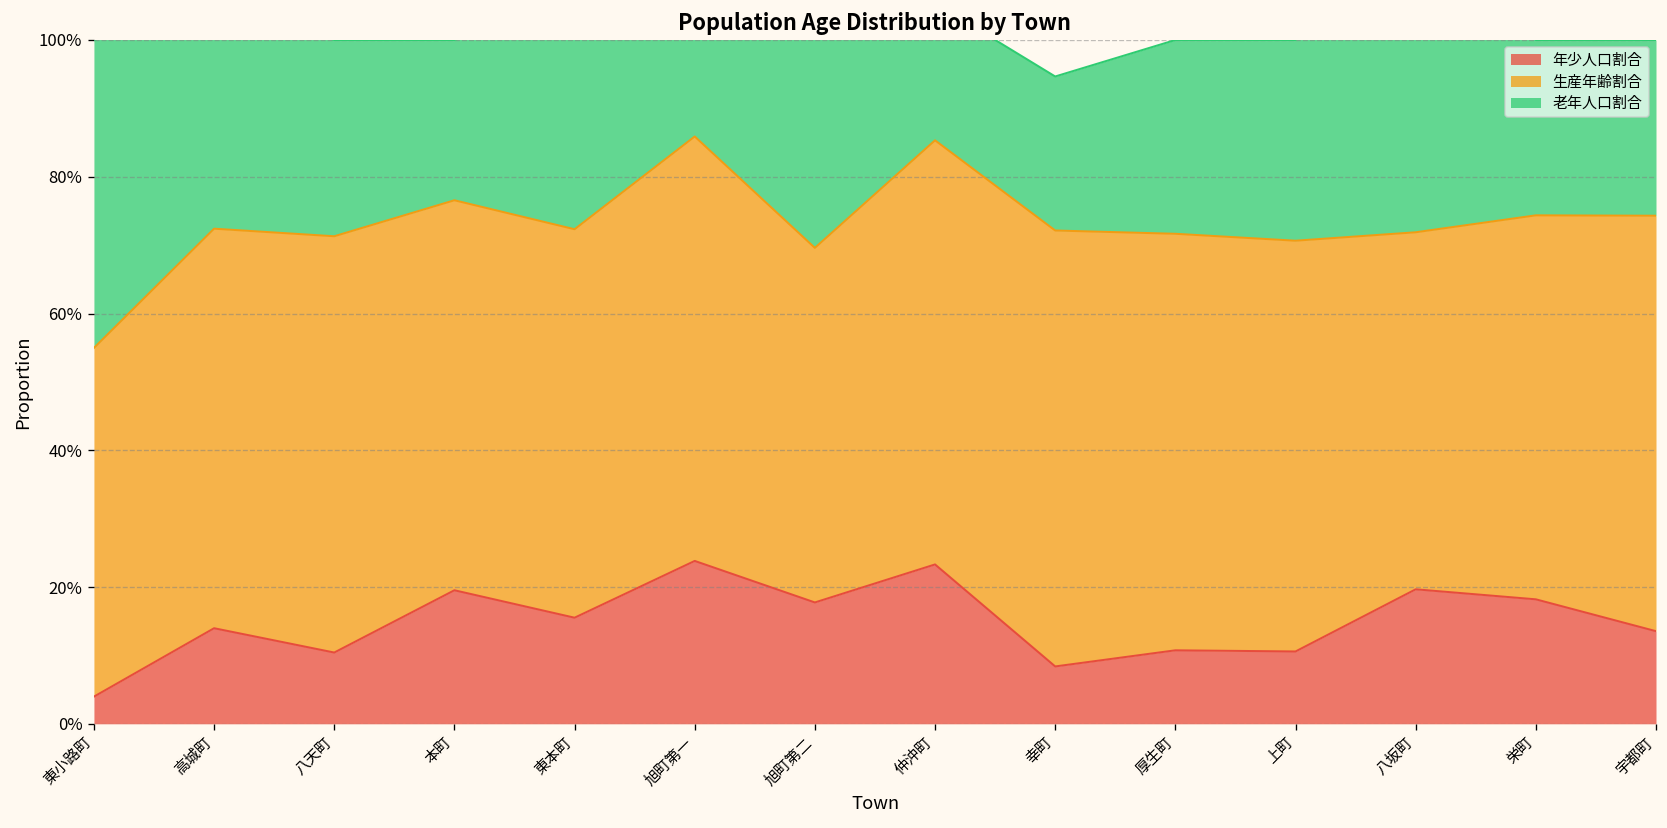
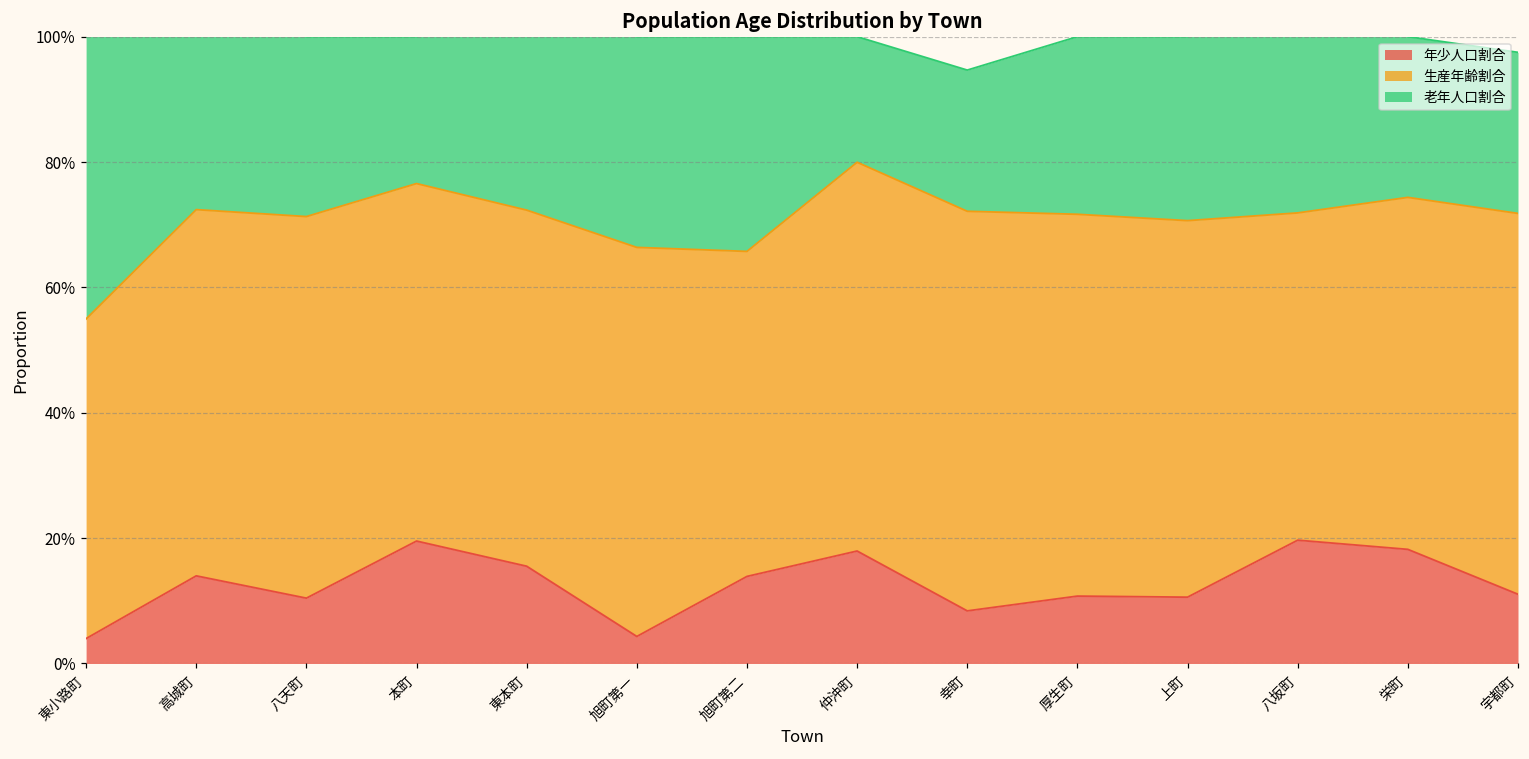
  {
    "年少人口割合": {
      "東小路町": "4%",
      "高城町": "14%",
      "八天町": "10%",
      "本町": "20%",
      "東本町": "16%",
-     "旭町第一": "24%",
-     "旭町第二": "18%",
-     "仲沖町": "23%",
+     "旭町第一": "4%",
+     "旭町第二": "14%",
+     "仲沖町": "18%",
      "幸町": "8%",
      "厚生町": "11%",
      "上町": "11%",
      "八坂町": "20%",
      "栄町": "18%",
-     "宇都町": "14%"
+     "宇都町": "11%"
    },
    "生産年齢割合": {
      "東小路町": "51%",
      "高城町": "58%",
      "八天町": "61%",
      "本町": "57%",
      "東本町": "57%",
      "旭町第一": "62%",
      "旭町第二": "52%",
      "仲沖町": "62%",
      "幸町": "64%",
      "厚生町": "61%",
      "上町": "60%",
      "八坂町": "52%",
      "栄町": "56%",
      "宇都町": "61%"
    },
    "老年人口割合": {
      "東小路町": "45%",
      "八天町": "29%",
      "本町": "23%",
      "幸町": "23%",
      "厚生町": "28%",
      "上町": "29%",
      "栄町": "26%",
      "宇都町": "26%"
    }
  }
